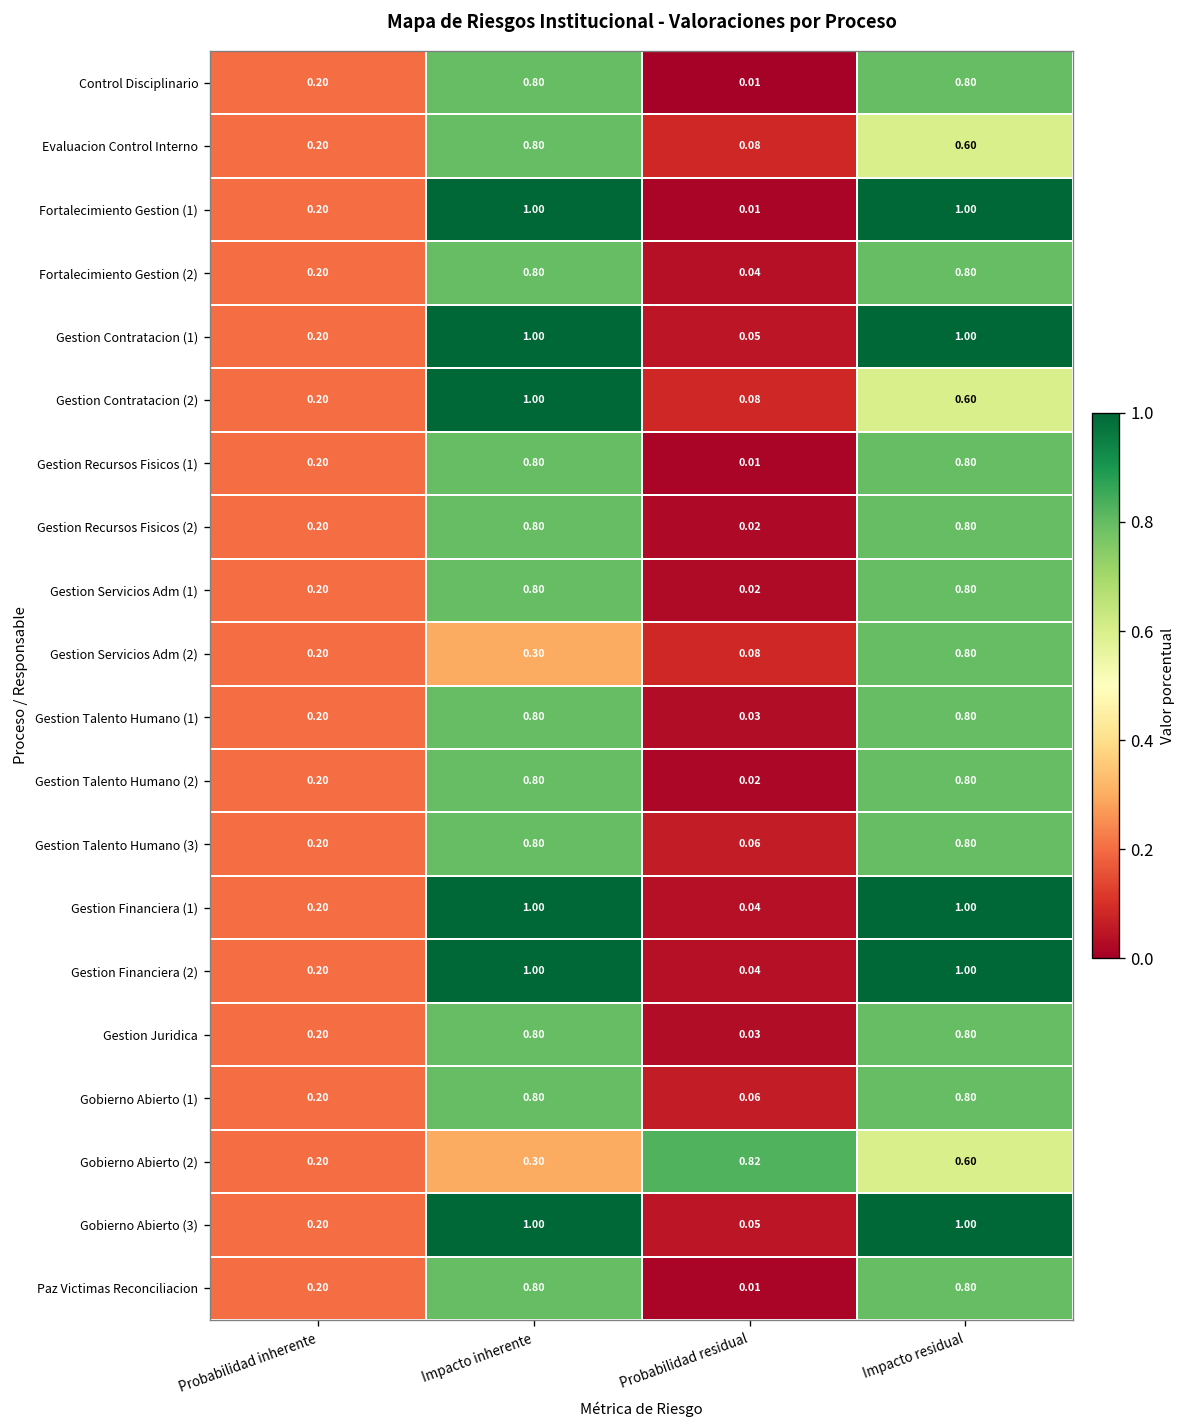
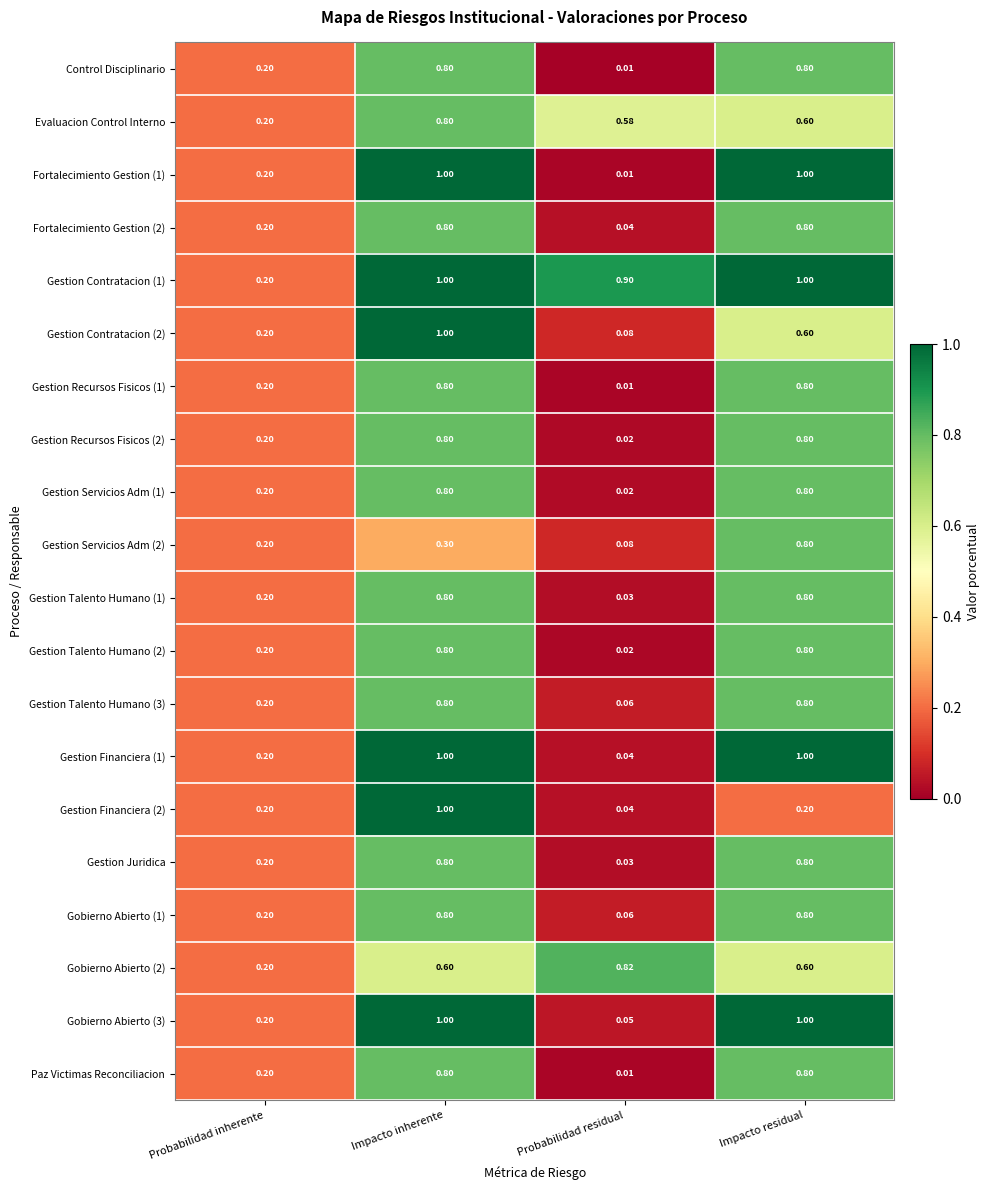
  {
    "Control Disciplinario": {
      "Probabilidad inherente": 0.20,
      "Impacto inherente": 0.80,
      "Probabilidad residual": 0.01,
      "Impacto residual": 0.80
    },
    "Evaluacion Control Interno": {
      "Probabilidad inherente": 0.20,
      "Impacto inherente": 0.80,
-     "Probabilidad residual": 0.08,
+     "Probabilidad residual": 0.58,
      "Impacto residual": 0.60
    },
    "Fortalecimiento Gestion (1)": {
      "Probabilidad inherente": 0.20,
      "Impacto inherente": 1.00,
      "Probabilidad residual": 0.01,
      "Impacto residual": 1.00
    },
    "Fortalecimiento Gestion (2)": {
      "Probabilidad inherente": 0.20,
      "Impacto inherente": 0.80,
      "Probabilidad residual": 0.04,
      "Impacto residual": 0.80
    },
    "Gestion Contratacion (1)": {
      "Probabilidad inherente": 0.20,
      "Impacto inherente": 1.00,
-     "Probabilidad residual": 0.05,
+     "Probabilidad residual": 0.90,
      "Impacto residual": 1.00
    },
    "Gestion Contratacion (2)": {
      "Probabilidad inherente": 0.20,
      "Impacto inherente": 1.00,
      "Probabilidad residual": 0.08,
      "Impacto residual": 0.60
    },
    "Gestion Recursos Fisicos (1)": {
      "Probabilidad inherente": 0.20,
      "Impacto inherente": 0.80,
      "Probabilidad residual": 0.01,
      "Impacto residual": 0.80
    },
    "Gestion Recursos Fisicos (2)": {
      "Probabilidad inherente": 0.20,
      "Impacto inherente": 0.80,
      "Probabilidad residual": 0.02,
      "Impacto residual": 0.80
    },
    "Gestion Servicios Adm (1)": {
      "Probabilidad inherente": 0.20,
      "Impacto inherente": 0.80,
      "Probabilidad residual": 0.02,
      "Impacto residual": 0.80
    },
    "Gestion Servicios Adm (2)": {
      "Probabilidad inherente": 0.20,
      "Impacto inherente": 0.30,
      "Probabilidad residual": 0.08,
      "Impacto residual": 0.80
    },
    "Gestion Talento Humano (1)": {
      "Probabilidad inherente": 0.20,
      "Impacto inherente": 0.80,
      "Probabilidad residual": 0.03,
      "Impacto residual": 0.80
    },
    "Gestion Talento Humano (2)": {
      "Probabilidad inherente": 0.20,
      "Impacto inherente": 0.80,
      "Probabilidad residual": 0.02,
      "Impacto residual": 0.80
    },
    "Gestion Talento Humano (3)": {
      "Probabilidad inherente": 0.20,
      "Impacto inherente": 0.80,
      "Probabilidad residual": 0.06,
      "Impacto residual": 0.80
    },
    "Gestion Financiera (1)": {
      "Probabilidad inherente": 0.20,
      "Impacto inherente": 1.00,
      "Probabilidad residual": 0.04,
      "Impacto residual": 1.00
    },
    "Gestion Financiera (2)": {
      "Probabilidad inherente": 0.20,
      "Impacto inherente": 1.00,
      "Probabilidad residual": 0.04,
-     "Impacto residual": 1.00
+     "Impacto residual": 0.20
    },
    "Gestion Juridica": {
      "Probabilidad inherente": 0.20,
      "Impacto inherente": 0.80,
      "Probabilidad residual": 0.03,
      "Impacto residual": 0.80
    },
    "Gobierno Abierto (1)": {
      "Probabilidad inherente": 0.20,
      "Impacto inherente": 0.80,
      "Probabilidad residual": 0.06,
      "Impacto residual": 0.80
    },
    "Gobierno Abierto (2)": {
      "Probabilidad inherente": 0.20,
-     "Impacto inherente": 0.30,
+     "Impacto inherente": 0.60,
      "Probabilidad residual": 0.82,
      "Impacto residual": 0.60
    },
    "Gobierno Abierto (3)": {
      "Probabilidad inherente": 0.20,
      "Impacto inherente": 1.00,
      "Probabilidad residual": 0.05,
      "Impacto residual": 1.00
    },
    "Paz Victimas Reconciliacion": {
      "Probabilidad inherente": 0.20,
      "Impacto inherente": 0.80,
      "Probabilidad residual": 0.01,
      "Impacto residual": 0.80
    }
  }
